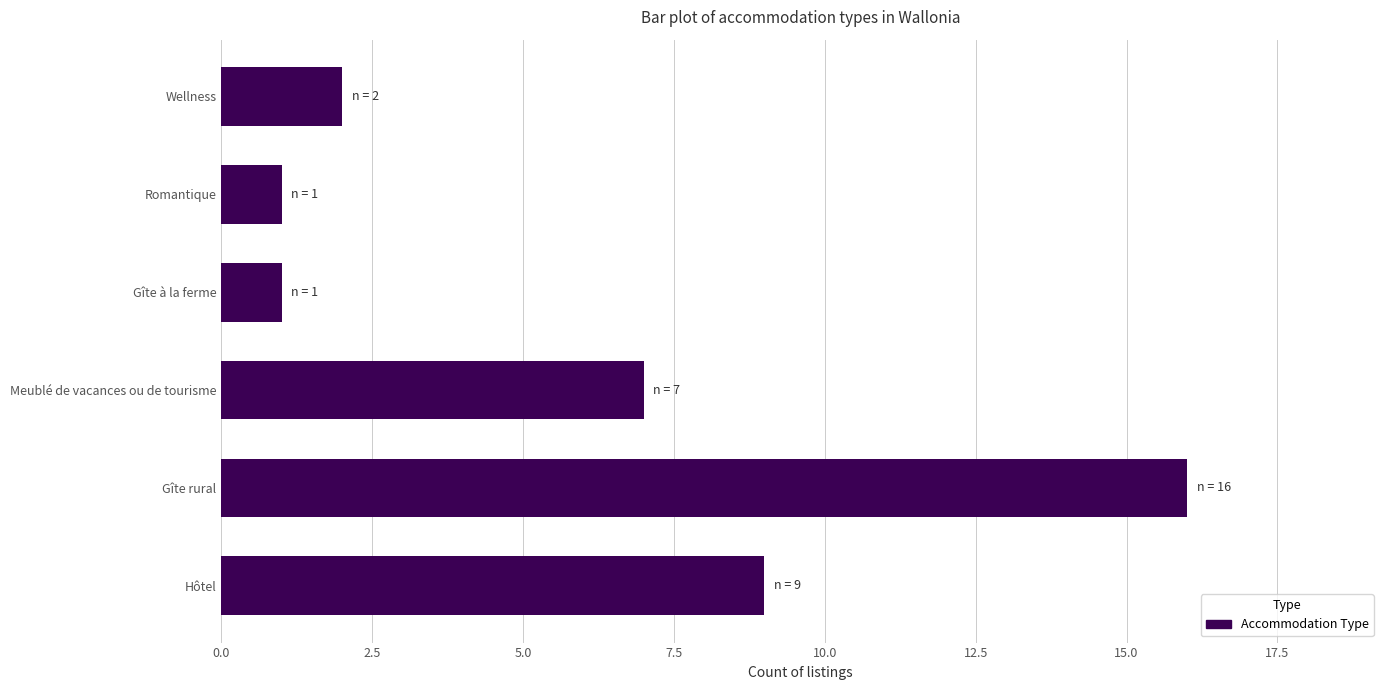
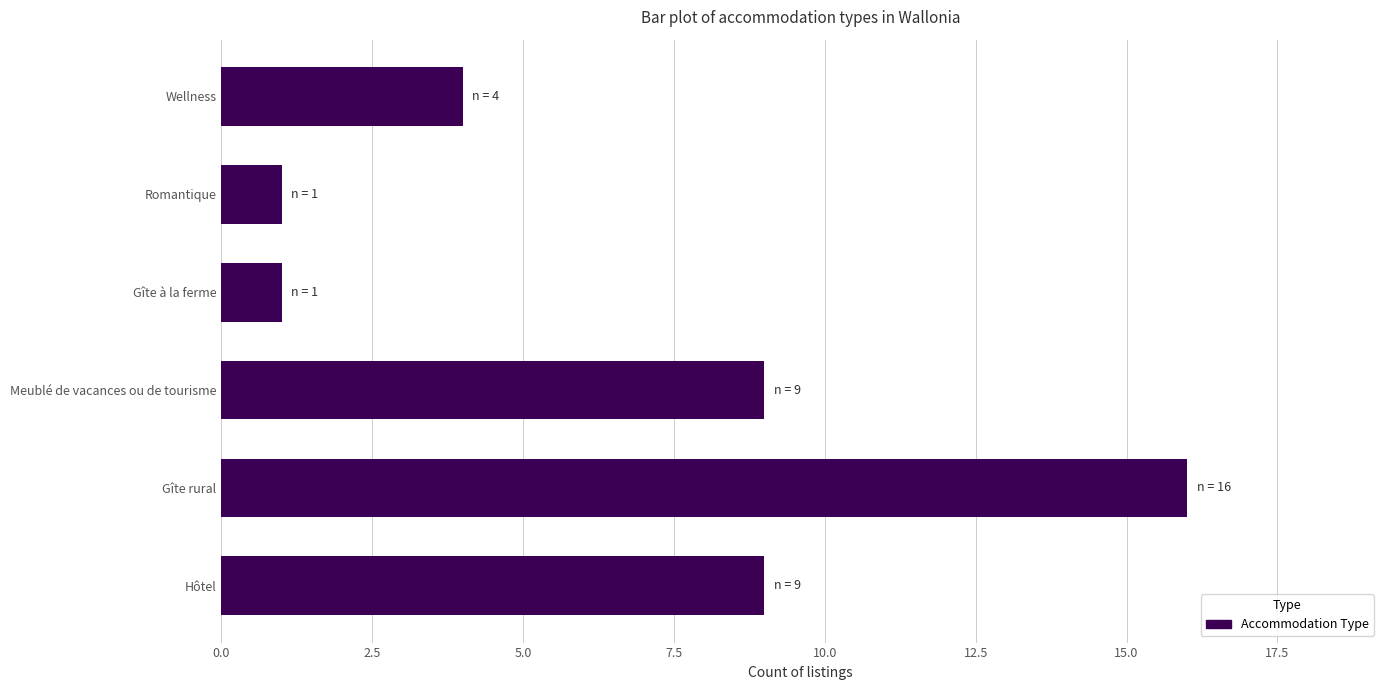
  {
-   "Wellness": 2,
+   "Wellness": 4,
    "Romantique": 1,
    "Gîte à la ferme": 1,
-   "Meublé de vacances ou de tourisme": 7,
+   "Meublé de vacances ou de tourisme": 9,
    "Gîte rural": 16,
    "Hôtel": 9
  }
